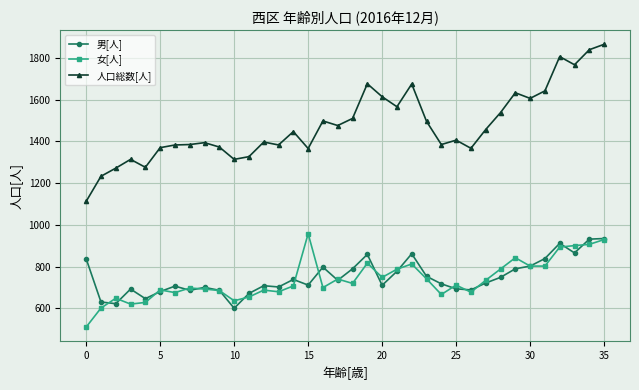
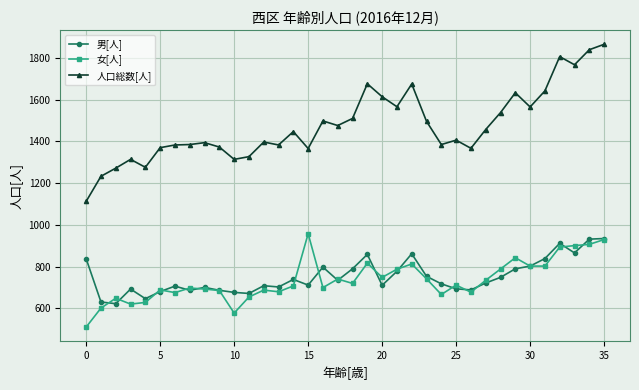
  {
    "男[人]": {
      "0": 840,
-     "10": 600,
+     "10": 680,
      "15": 710,
      "20": 710,
      "25": 690
    },
    "女[人]": {
      "0": 510,
-     "10": 640,
+     "10": 580,
      "15": 960,
      "20": 750,
      "25": 710
    },
    "人口総数[人]": {
      "0": 1110,
      "5": 1370,
      "10": 1310,
      "15": 1370,
      "20": 1610,
      "25": 1410,
-     "30": 1610,
+     "30": 1570,
      "35": 1870
    }
  }
